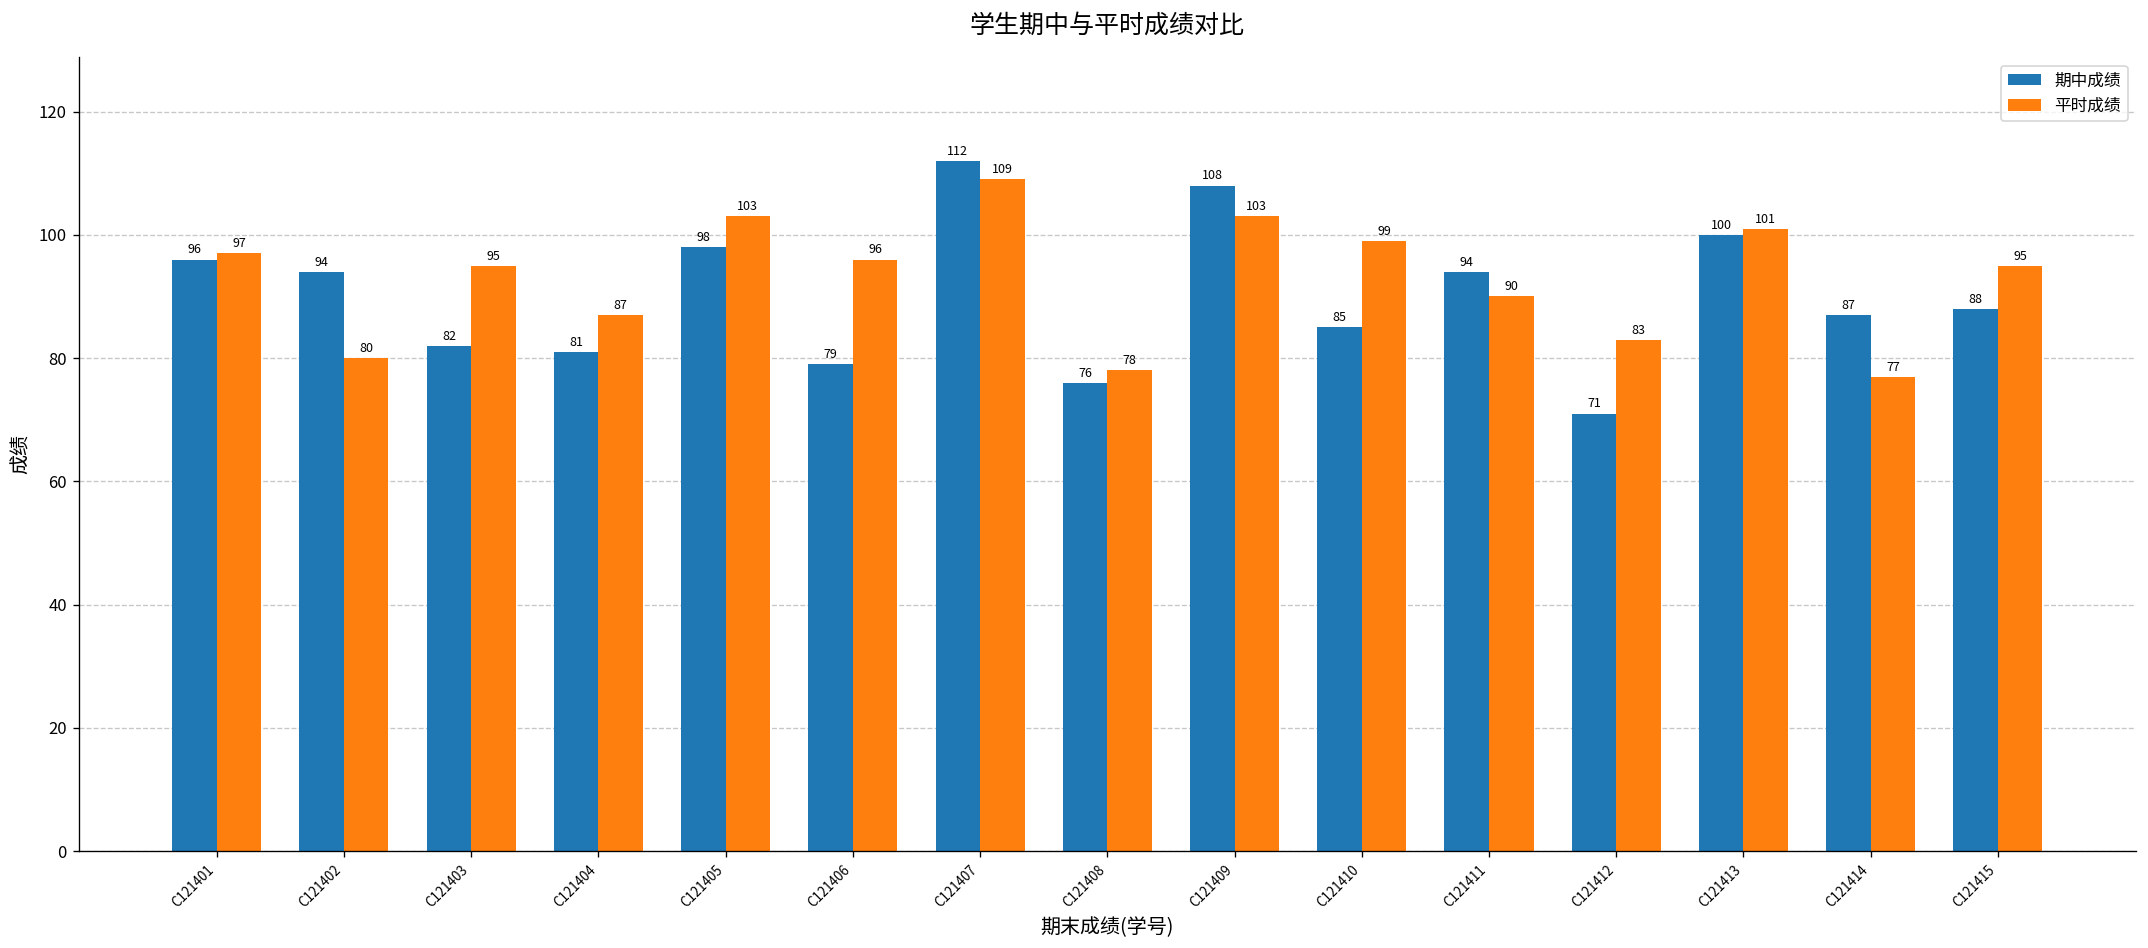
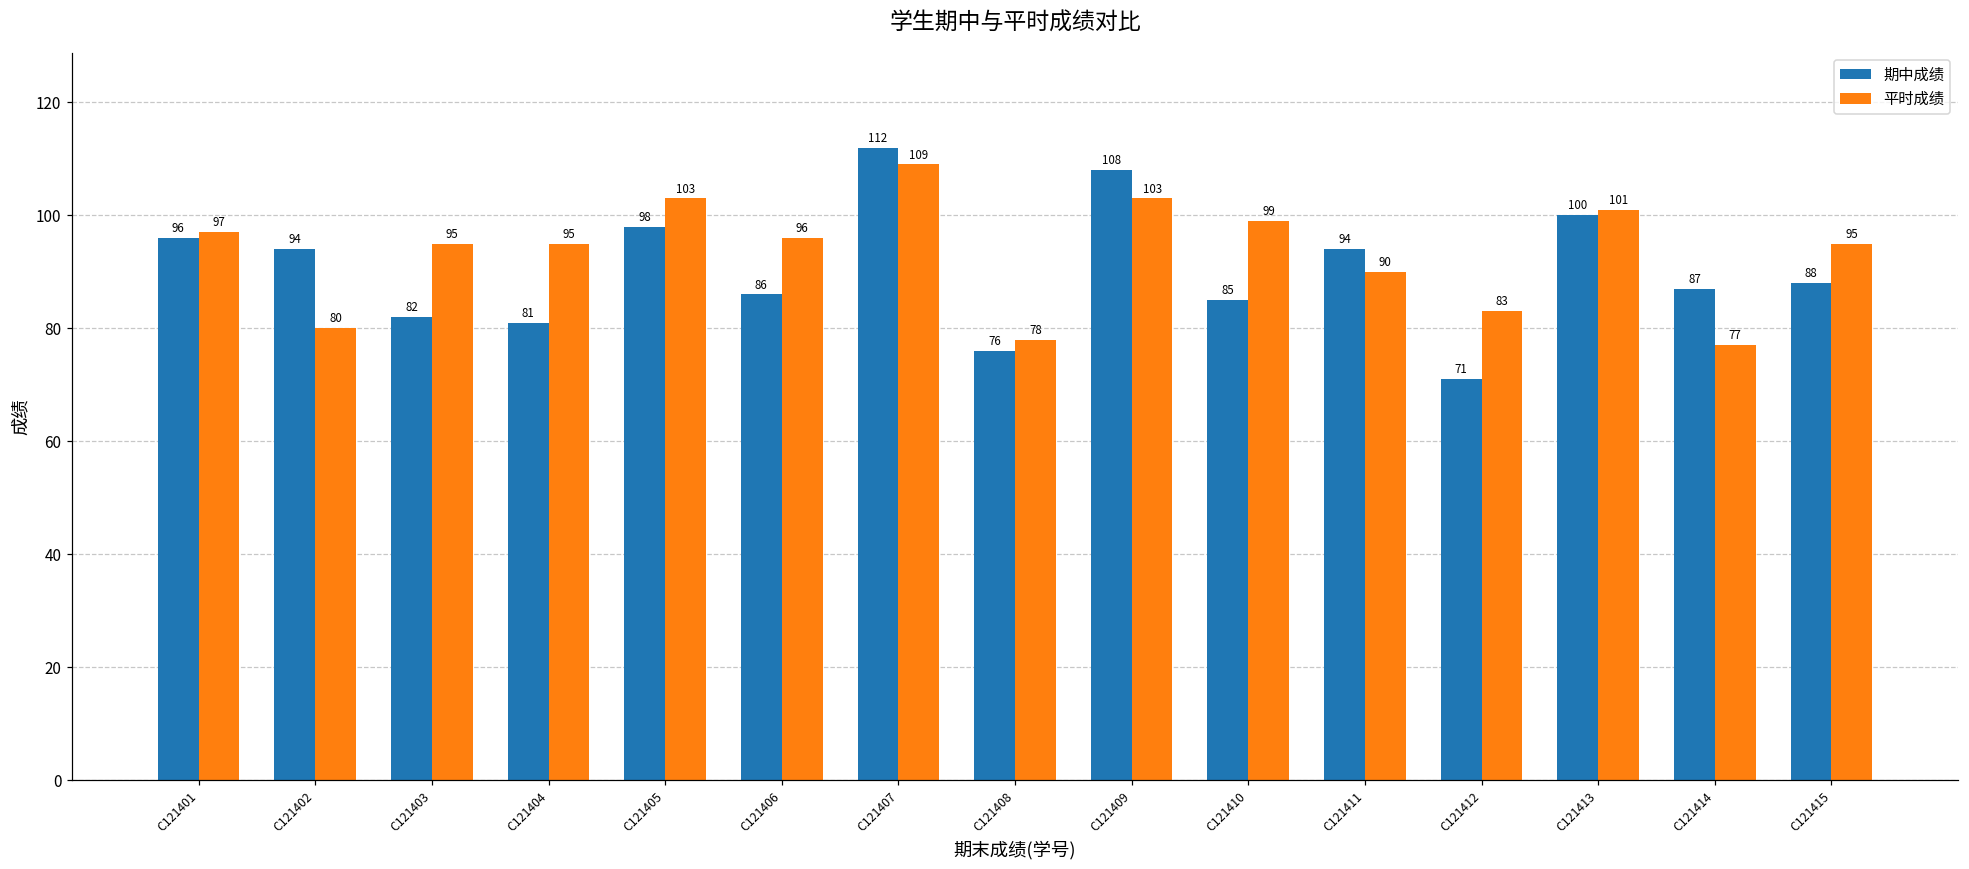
  {
    "期中成绩": {
      "C121401": 96,
      "C121402": 94,
      "C121403": 82,
      "C121404": 81,
      "C121405": 98,
-     "C121406": 79,
+     "C121406": 86,
      "C121407": 112,
      "C121408": 76,
      "C121409": 108,
      "C121410": 85,
      "C121411": 94,
      "C121412": 71,
      "C121413": 100,
      "C121414": 87,
      "C121415": 88
    },
    "平时成绩": {
      "C121401": 97,
      "C121402": 80,
      "C121403": 95,
-     "C121404": 87,
+     "C121404": 95,
      "C121405": 103,
      "C121406": 96,
      "C121407": 109,
      "C121408": 78,
      "C121409": 103,
      "C121410": 99,
      "C121411": 90,
      "C121412": 83,
      "C121413": 101,
      "C121414": 77,
      "C121415": 95
    }
  }
